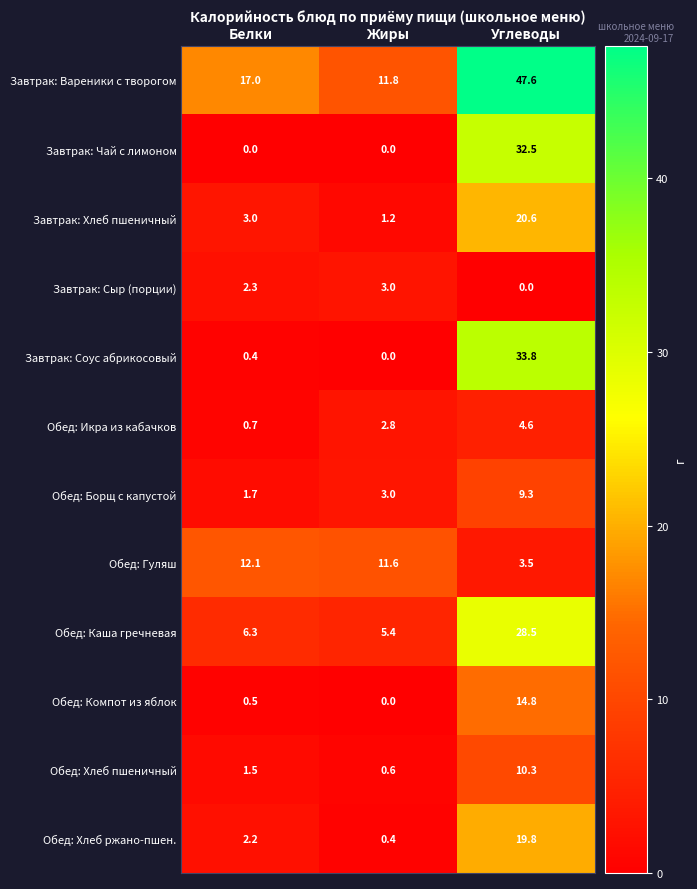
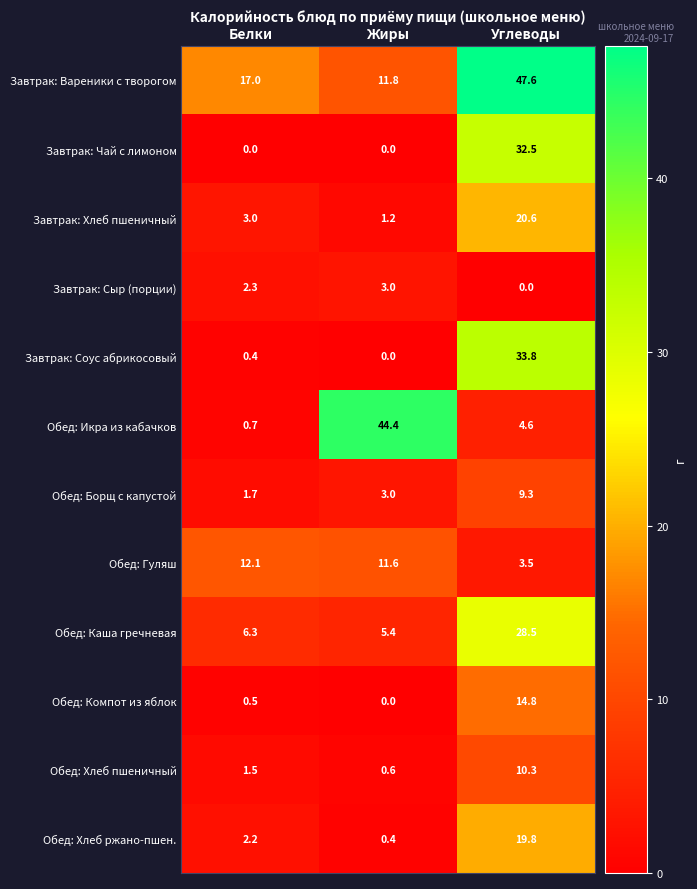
  {
    "Завтрак: Вареники с творогом": {
      "Белки": 17.0,
      "Жиры": 11.8,
      "Углеводы": 47.6
    },
    "Завтрак: Чай с лимоном": {
      "Белки": 0.0,
      "Жиры": 0.0,
      "Углеводы": 32.5
    },
    "Завтрак: Хлеб пшеничный": {
      "Белки": 3.0,
      "Жиры": 1.2,
      "Углеводы": 20.6
    },
    "Завтрак: Сыр (порции)": {
      "Белки": 2.3,
      "Жиры": 3.0,
      "Углеводы": 0.0
    },
    "Завтрак: Соус абрикосовый": {
      "Белки": 0.4,
      "Жиры": 0.0,
      "Углеводы": 33.8
    },
    "Обед: Икра из кабачков": {
      "Белки": 0.7,
-     "Жиры": 2.8,
+     "Жиры": 44.4,
      "Углеводы": 4.6
    },
    "Обед: Борщ с капустой": {
      "Белки": 1.7,
      "Жиры": 3.0,
      "Углеводы": 9.3
    },
    "Обед: Гуляш": {
      "Белки": 12.1,
      "Жиры": 11.6,
      "Углеводы": 3.5
    },
    "Обед: Каша гречневая": {
      "Белки": 6.3,
      "Жиры": 5.4,
      "Углеводы": 28.5
    },
    "Обед: Компот из яблок": {
      "Белки": 0.5,
      "Жиры": 0.0,
      "Углеводы": 14.8
    },
    "Обед: Хлеб пшеничный": {
      "Белки": 1.5,
      "Жиры": 0.6,
      "Углеводы": 10.3
    },
    "Обед: Хлеб ржано-пшен.": {
      "Белки": 2.2,
      "Жиры": 0.4,
      "Углеводы": 19.8
    }
  }
